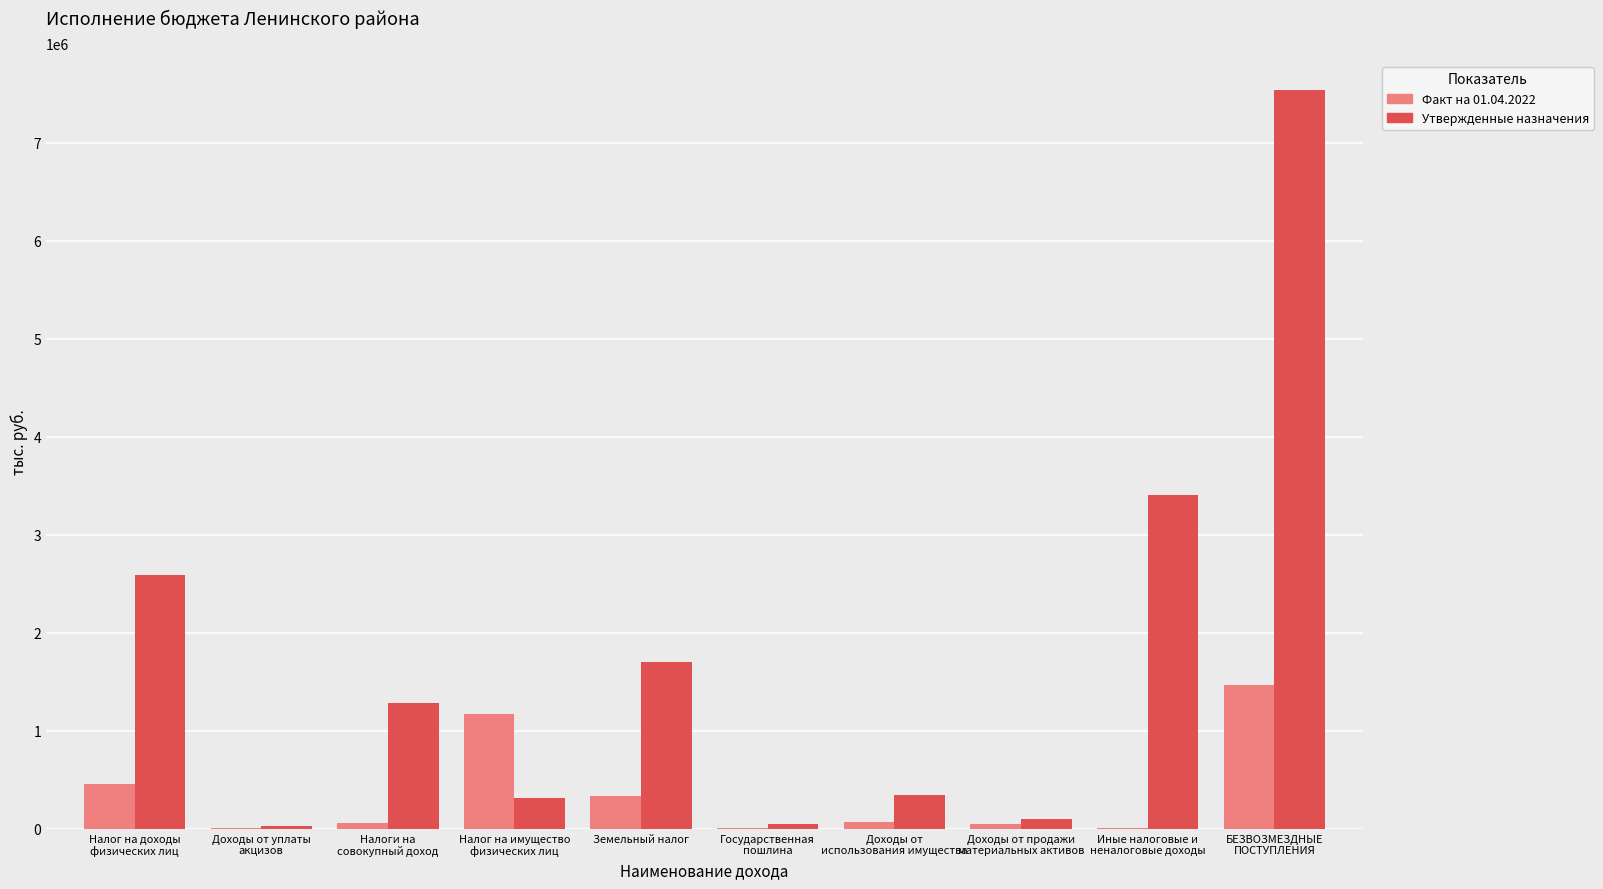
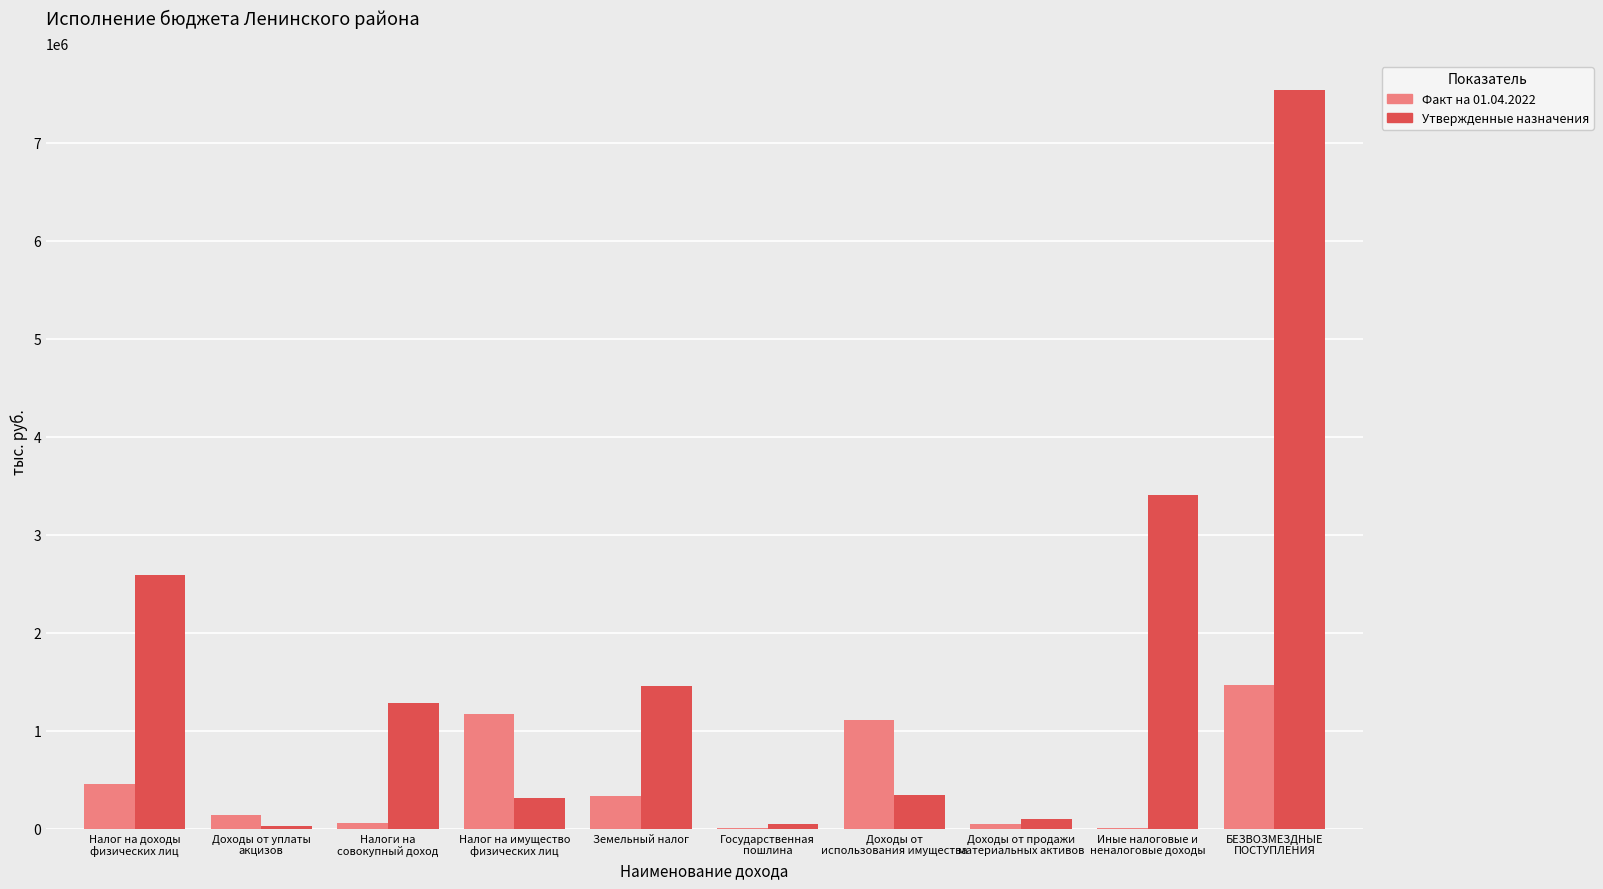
  {
    "Факт на 01.04.2022": {
      "Налог на доходы физических лиц": 500000,
-     "Доходы от уплаты акцизов": 0,
+     "Доходы от уплаты акцизов": 100000,
      "Налоги на совокупный доход": 100000,
      "Налог на имущество физических лиц": 1200000,
      "Земельный налог": 300000,
-     "Доходы от использования имущества": 100000,
+     "Доходы от использования имущества": 1100000,
      "Доходы от продажи материальных активов": 0,
      "БЕЗВОЗМЕЗДНЫЕ ПОСТУПЛЕНИЯ": 1500000
    },
    "Утвержденные назначения": {
      "Налог на доходы физических лиц": 2600000,
      "Доходы от уплаты акцизов": 0,
      "Налоги на совокупный доход": 1300000,
      "Налог на имущество физических лиц": 300000,
-     "Земельный налог": 1700000,
+     "Земельный налог": 1500000,
      "Государственная пошлина": 0,
      "Доходы от использования имущества": 300000,
      "Доходы от продажи материальных активов": 100000,
      "Иные налоговые и неналоговые доходы": 3400000,
      "БЕЗВОЗМЕЗДНЫЕ ПОСТУПЛЕНИЯ": 7500000
    }
  }
